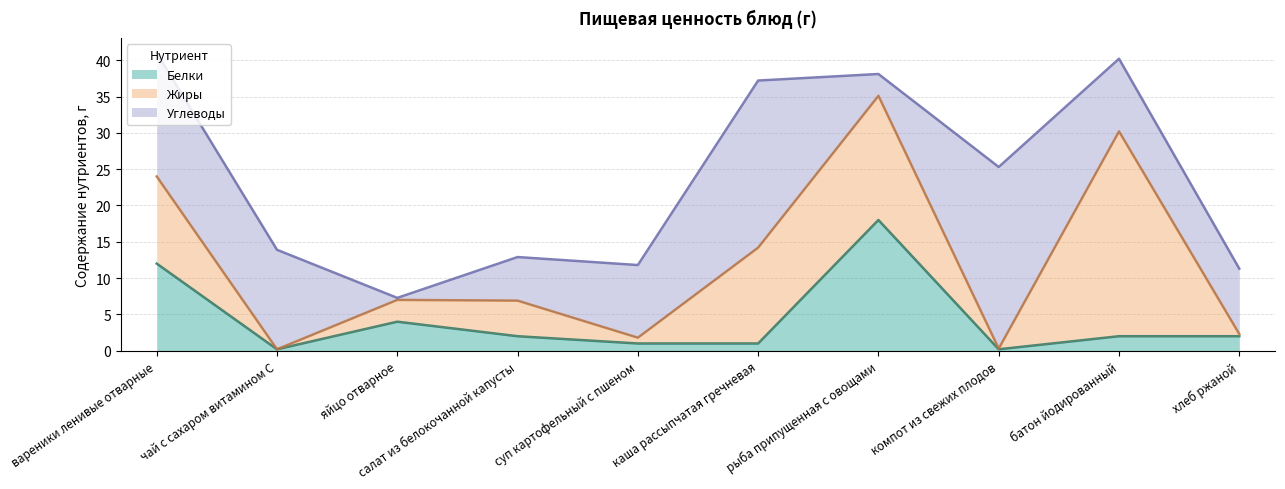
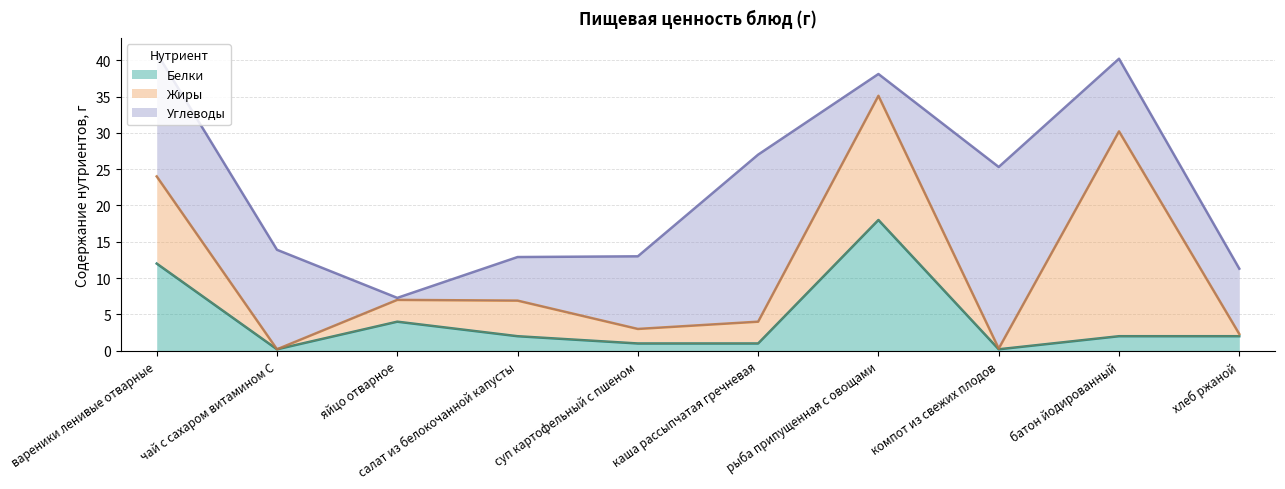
  {
    "Жиры": {
      "вареники ленивые отварные": 12,
      "салат из белокочанной капусты": 5,
-     "суп картофельный с пшеном": 1,
-     "каша рассыпчатая гречневая": 13,
+     "суп картофельный с пшеном": 2,
+     "каша рассыпчатая гречневая": 3,
      "рыба припущенная с овощами": 17,
      "батон йодированный": 28
    }
  }
